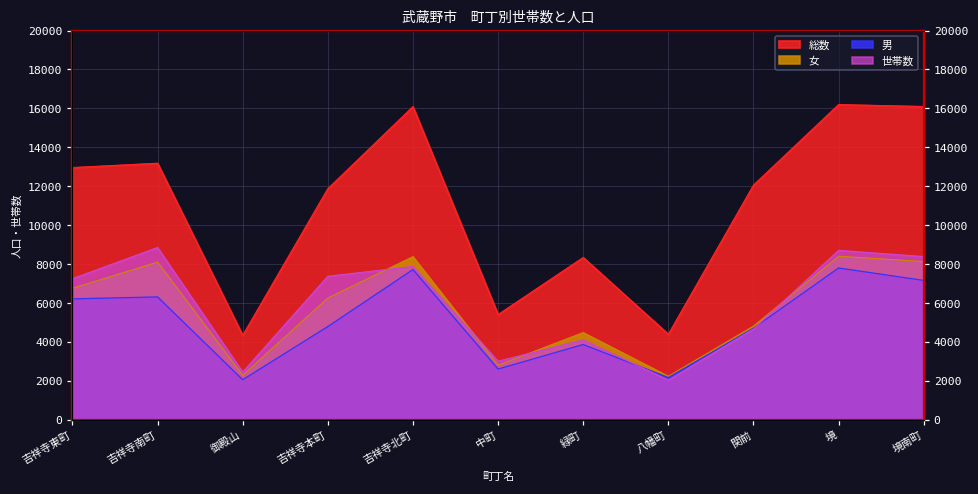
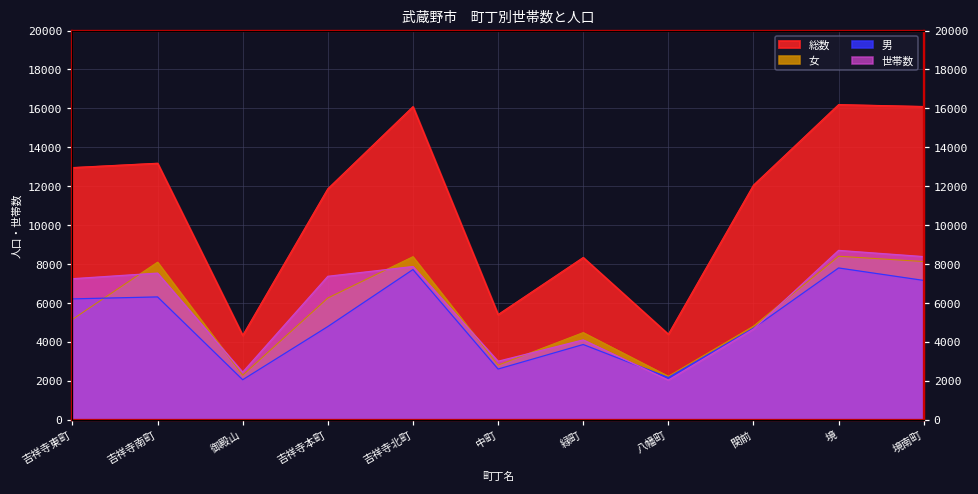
  {
    "総数": {
      "吉祥寺東町": 13000,
      "吉祥寺南町": 13200,
      "御殿山": 4300,
      "吉祥寺本町": 11900,
      "吉祥寺北町": 16100,
      "中町": 5400,
      "緑町": 8300,
      "八幡町": 4400,
      "関前": 12100,
      "境": 16200,
      "境南町": 16100
    },
    "女": {
-     "吉祥寺東町": 6800,
+     "吉祥寺東町": 5200,
      "吉祥寺南町": 8100,
      "御殿山": 2300,
      "吉祥寺本町": 6300,
      "吉祥寺北町": 8400,
      "中町": 2800,
      "緑町": 4500,
      "境": 8400,
      "境南町": 8100
    },
    "男": {
      "吉祥寺東町": 6200,
      "吉祥寺南町": 6300,
      "御殿山": 2100,
      "吉祥寺本町": 4800,
      "吉祥寺北町": 7700,
      "中町": 2600,
      "緑町": 3900,
      "境": 7800,
      "境南町": 7200
    },
    "世帯数": {
      "吉祥寺東町": 7200,
-     "吉祥寺南町": 8800,
+     "吉祥寺南町": 7500,
      "御殿山": 2400,
      "吉祥寺本町": 7400,
      "吉祥寺北町": 7900,
      "中町": 3000,
      "緑町": 4100,
      "境": 8700,
      "境南町": 8400
    }
  }
